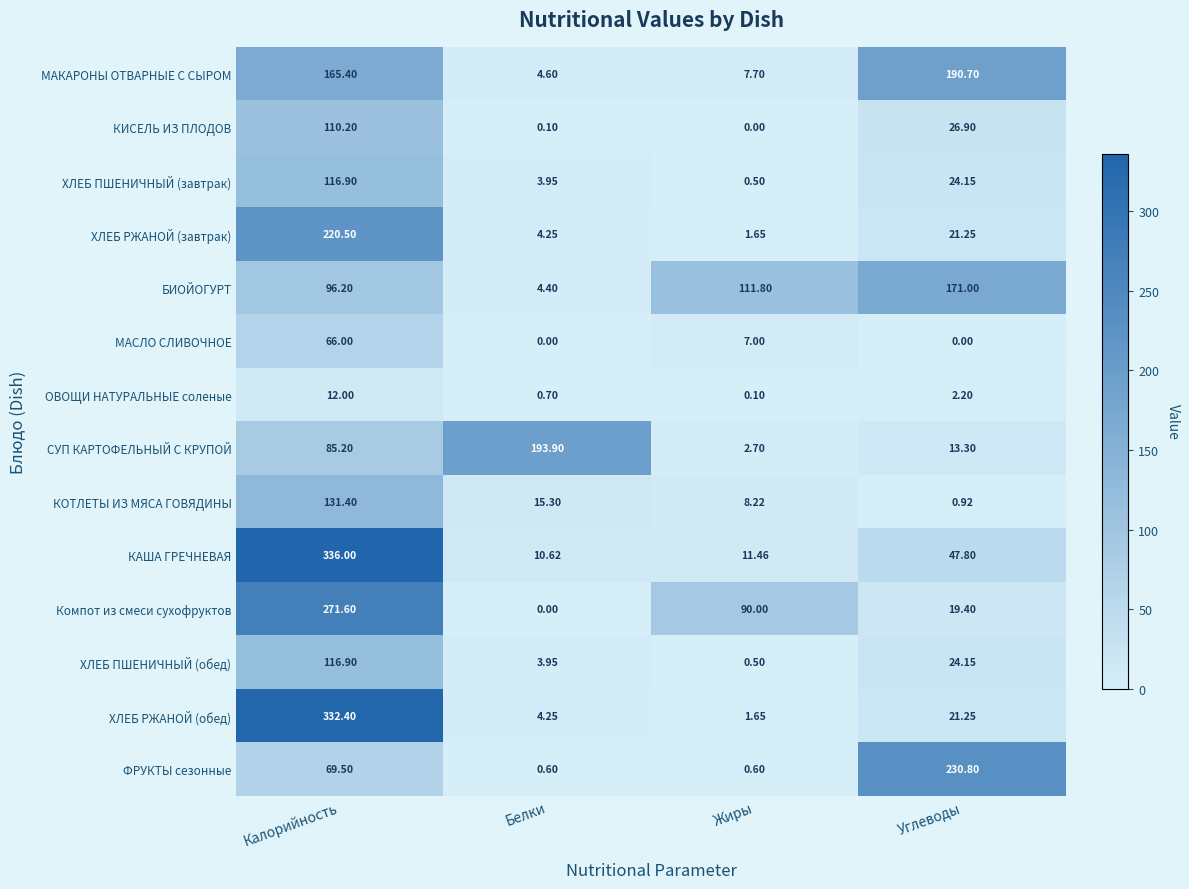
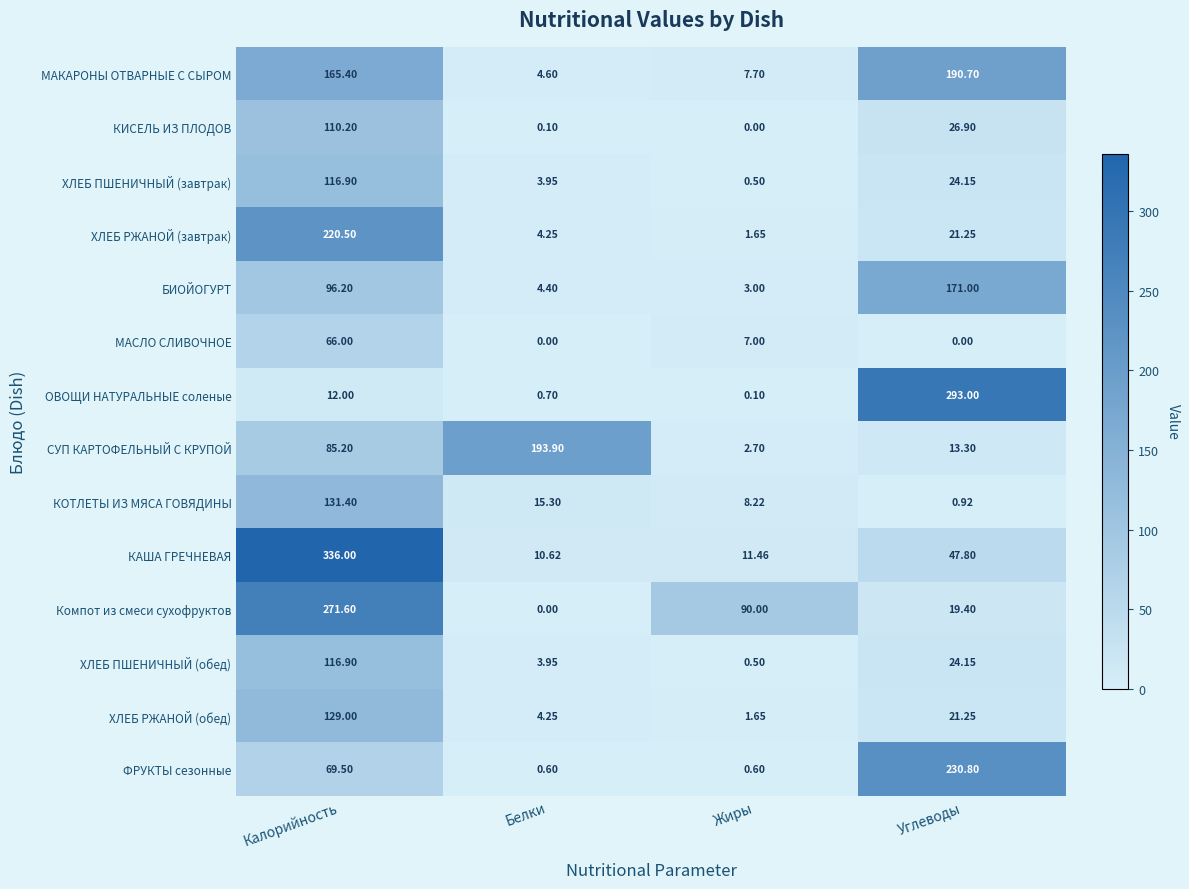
  {
    "МАКАРОНЫ ОТВАРНЫЕ С СЫРОМ": {
      "Калорийность": 165.40,
      "Белки": 4.60,
      "Жиры": 7.70,
      "Углеводы": 190.70
    },
    "КИСЕЛЬ ИЗ ПЛОДОВ": {
      "Калорийность": 110.20,
      "Белки": 0.10,
      "Жиры": 0.00,
      "Углеводы": 26.90
    },
    "ХЛЕБ ПШЕНИЧНЫЙ (завтрак)": {
      "Калорийность": 116.90,
      "Белки": 3.95,
      "Жиры": 0.50,
      "Углеводы": 24.15
    },
    "ХЛЕБ РЖАНОЙ (завтрак)": {
      "Калорийность": 220.50,
      "Белки": 4.25,
      "Жиры": 1.65,
      "Углеводы": 21.25
    },
    "БИОЙОГУРТ": {
      "Калорийность": 96.20,
      "Белки": 4.40,
-     "Жиры": 111.80,
+     "Жиры": 3.00,
      "Углеводы": 171.00
    },
    "МАСЛО СЛИВОЧНОЕ": {
      "Калорийность": 66.00,
      "Белки": 0.00,
      "Жиры": 7.00,
      "Углеводы": 0.00
    },
    "ОВОЩИ НАТУРАЛЬНЫЕ соленые": {
      "Калорийность": 12.00,
      "Белки": 0.70,
      "Жиры": 0.10,
-     "Углеводы": 2.20
+     "Углеводы": 293.00
    },
    "СУП КАРТОФЕЛЬНЫЙ С КРУПОЙ": {
      "Калорийность": 85.20,
      "Белки": 193.90,
      "Жиры": 2.70,
      "Углеводы": 13.30
    },
    "КОТЛЕТЫ ИЗ МЯСА ГОВЯДИНЫ": {
      "Калорийность": 131.40,
      "Белки": 15.30,
      "Жиры": 8.22,
      "Углеводы": 0.92
    },
    "КАША ГРЕЧНЕВАЯ": {
      "Калорийность": 336.00,
      "Белки": 10.62,
      "Жиры": 11.46,
      "Углеводы": 47.80
    },
    "Компот из смеси сухофруктов": {
      "Калорийность": 271.60,
      "Белки": 0.00,
      "Жиры": 90.00,
      "Углеводы": 19.40
    },
    "ХЛЕБ ПШЕНИЧНЫЙ (обед)": {
      "Калорийность": 116.90,
      "Белки": 3.95,
      "Жиры": 0.50,
      "Углеводы": 24.15
    },
    "ХЛЕБ РЖАНОЙ (обед)": {
-     "Калорийность": 332.40,
+     "Калорийность": 129.00,
      "Белки": 4.25,
      "Жиры": 1.65,
      "Углеводы": 21.25
    },
    "ФРУКТЫ сезонные": {
      "Калорийность": 69.50,
      "Белки": 0.60,
      "Жиры": 0.60,
      "Углеводы": 230.80
    }
  }
